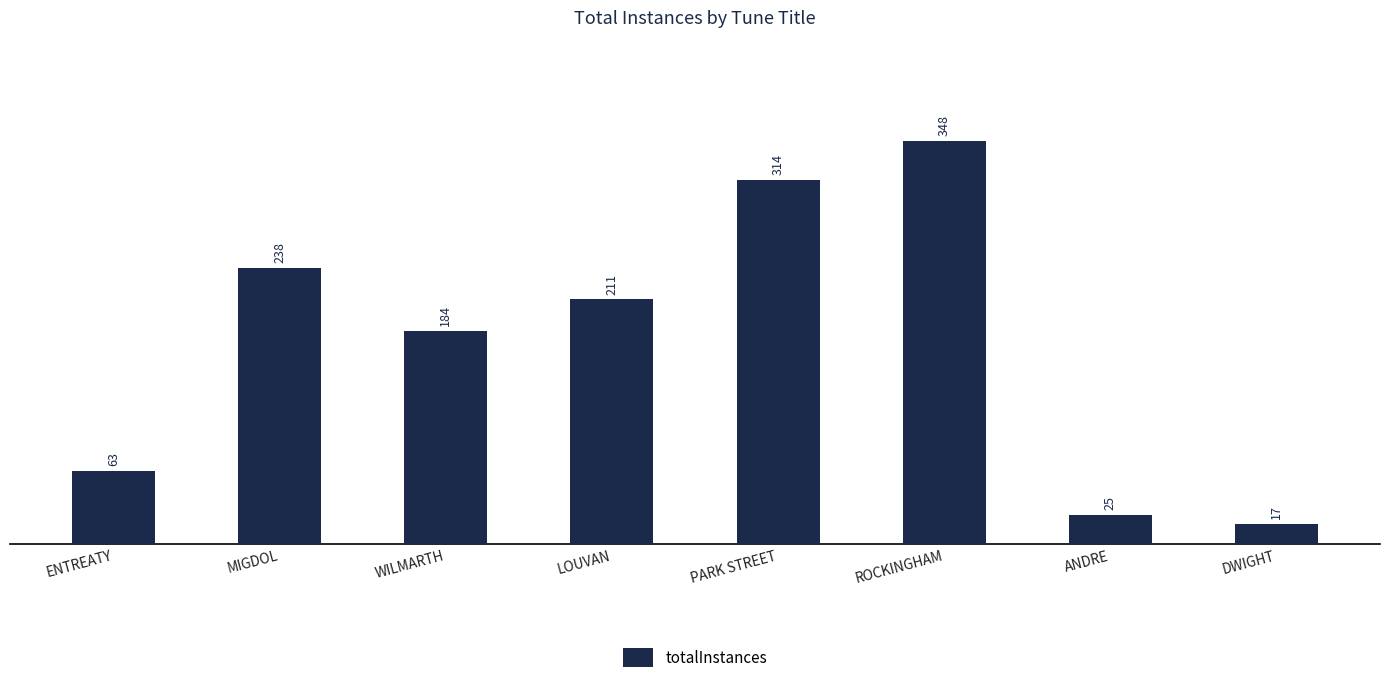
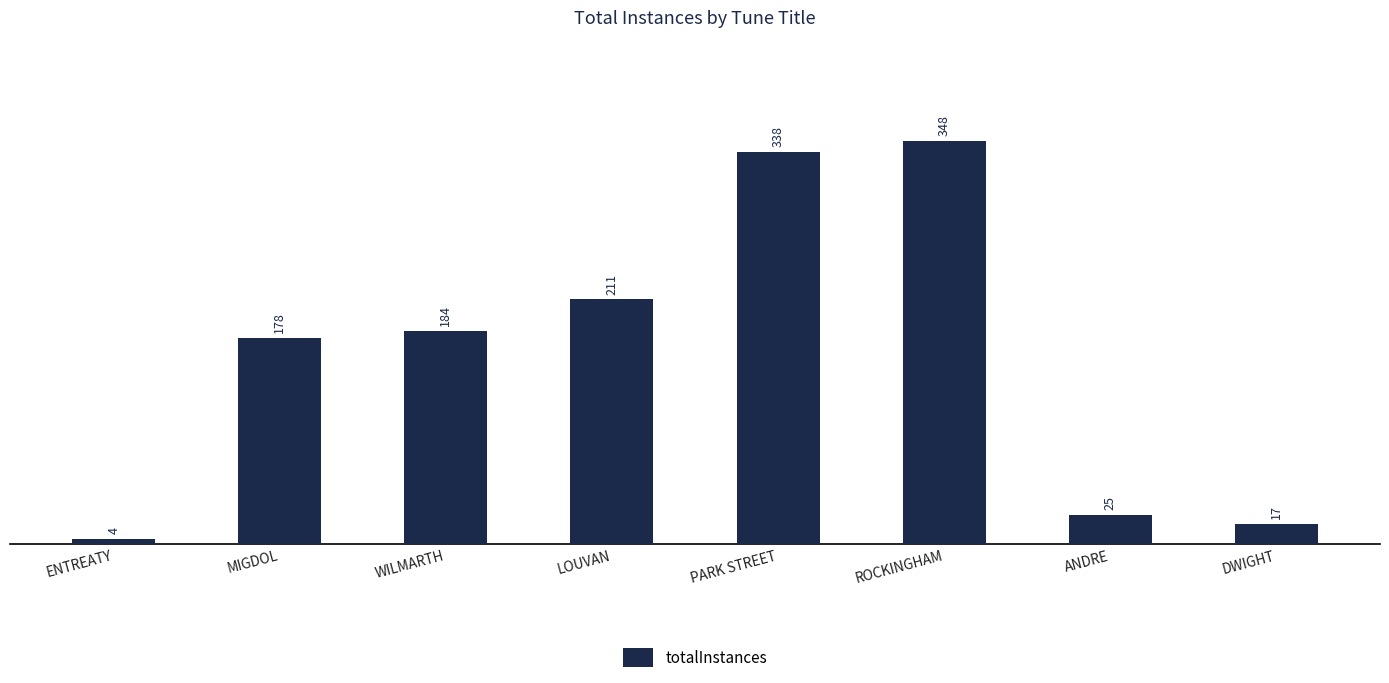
  {
-   "ENTREATY": 63,
-   "MIGDOL": 238,
+   "ENTREATY": 4,
+   "MIGDOL": 178,
    "WILMARTH": 184,
    "LOUVAN": 211,
-   "PARK STREET": 314,
+   "PARK STREET": 338,
    "ROCKINGHAM": 348,
    "ANDRE": 25,
    "DWIGHT": 17
  }
